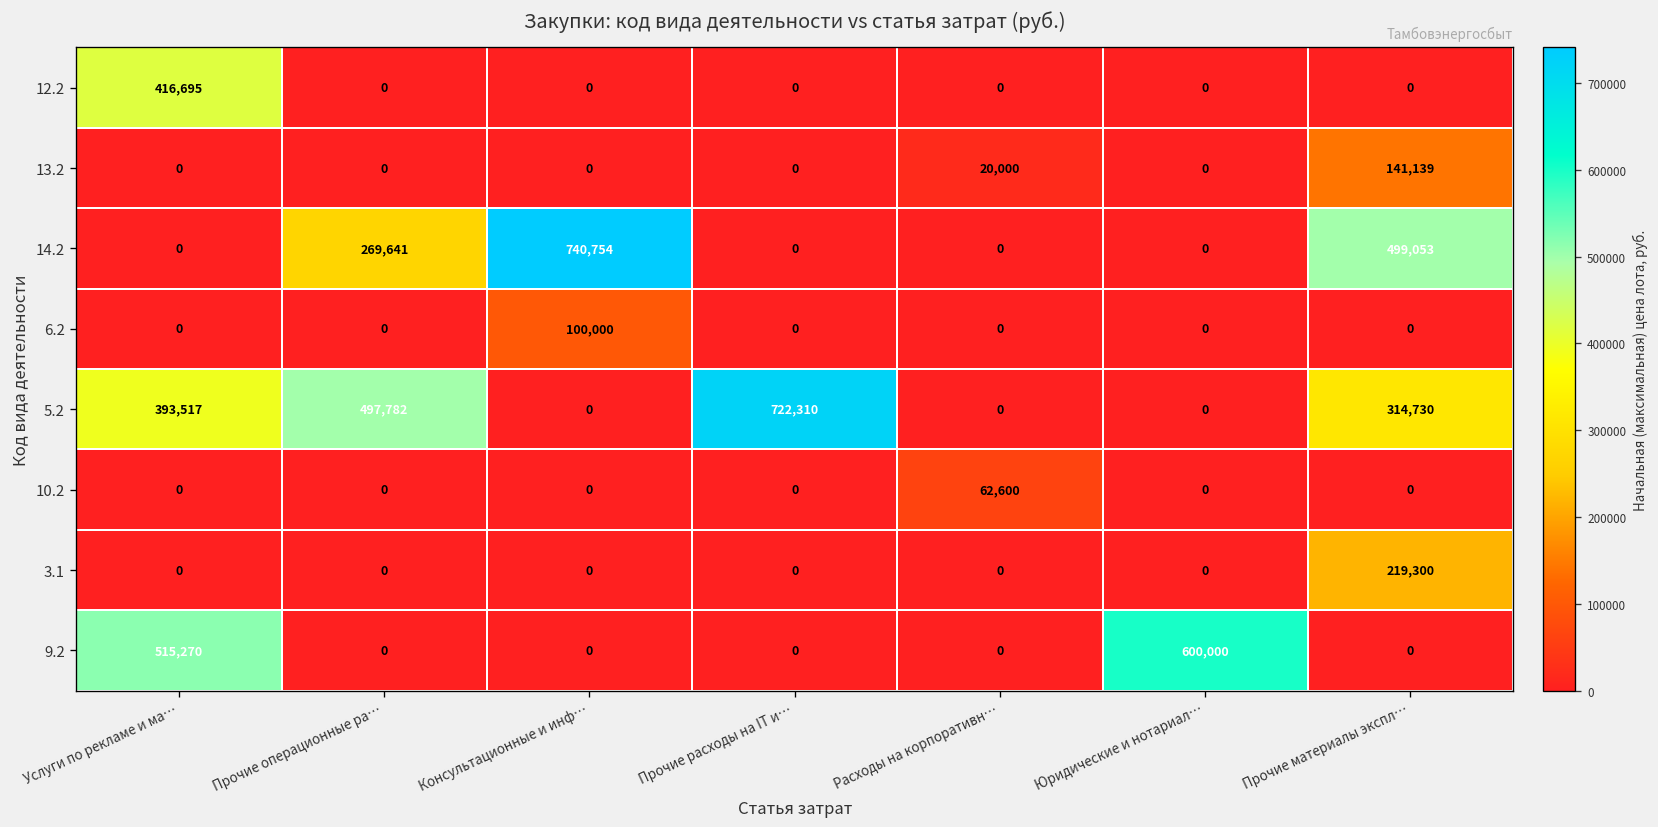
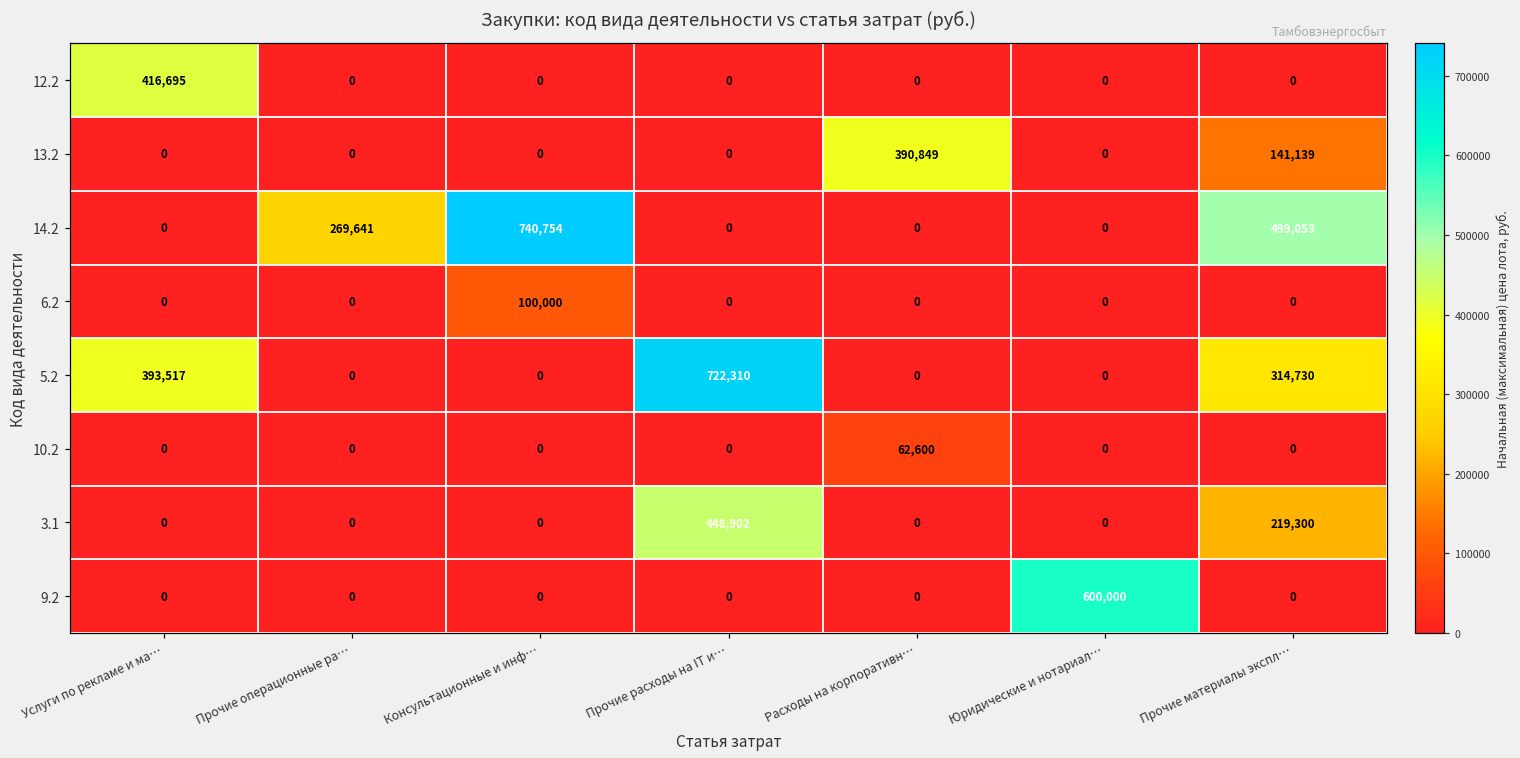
  {
    "12.2": {
      "Услуги по рекламе и ма…": "416,695",
      "Прочие операционные ра…": "0",
      "Консультационные и инф…": "0",
      "Прочие расходы на IT и…": "0",
      "Расходы на корпоративн…": "0",
      "Юридические и нотариал…": "0",
      "Прочие материалы экспл…": "0"
    },
    "13.2": {
      "Услуги по рекламе и ма…": "0",
      "Прочие операционные ра…": "0",
      "Консультационные и инф…": "0",
      "Прочие расходы на IT и…": "0",
-     "Расходы на корпоративн…": "20,000",
+     "Расходы на корпоративн…": "390,849",
      "Юридические и нотариал…": "0",
      "Прочие материалы экспл…": "141,139"
    },
    "14.2": {
      "Услуги по рекламе и ма…": "0",
      "Прочие операционные ра…": "269,641",
      "Консультационные и инф…": "740,754",
      "Прочие расходы на IT и…": "0",
      "Расходы на корпоративн…": "0",
      "Юридические и нотариал…": "0",
      "Прочие материалы экспл…": "499,053"
    },
    "6.2": {
      "Услуги по рекламе и ма…": "0",
      "Прочие операционные ра…": "0",
      "Консультационные и инф…": "100,000",
      "Прочие расходы на IT и…": "0",
      "Расходы на корпоративн…": "0",
      "Юридические и нотариал…": "0",
      "Прочие материалы экспл…": "0"
    },
    "5.2": {
      "Услуги по рекламе и ма…": "393,517",
-     "Прочие операционные ра…": "497,782",
+     "Прочие операционные ра…": "0",
      "Консультационные и инф…": "0",
      "Прочие расходы на IT и…": "722,310",
      "Расходы на корпоративн…": "0",
      "Юридические и нотариал…": "0",
      "Прочие материалы экспл…": "314,730"
    },
    "10.2": {
      "Услуги по рекламе и ма…": "0",
      "Прочие операционные ра…": "0",
      "Консультационные и инф…": "0",
      "Прочие расходы на IT и…": "0",
      "Расходы на корпоративн…": "62,600",
      "Юридические и нотариал…": "0",
      "Прочие материалы экспл…": "0"
    },
    "3.1": {
      "Услуги по рекламе и ма…": "0",
      "Прочие операционные ра…": "0",
      "Консультационные и инф…": "0",
-     "Прочие расходы на IT и…": "0",
+     "Прочие расходы на IT и…": "448,902",
      "Расходы на корпоративн…": "0",
      "Юридические и нотариал…": "0",
      "Прочие материалы экспл…": "219,300"
    },
    "9.2": {
-     "Услуги по рекламе и ма…": "515,270",
+     "Услуги по рекламе и ма…": "0",
      "Прочие операционные ра…": "0",
      "Консультационные и инф…": "0",
      "Прочие расходы на IT и…": "0",
      "Расходы на корпоративн…": "0",
      "Юридические и нотариал…": "600,000",
      "Прочие материалы экспл…": "0"
    }
  }
